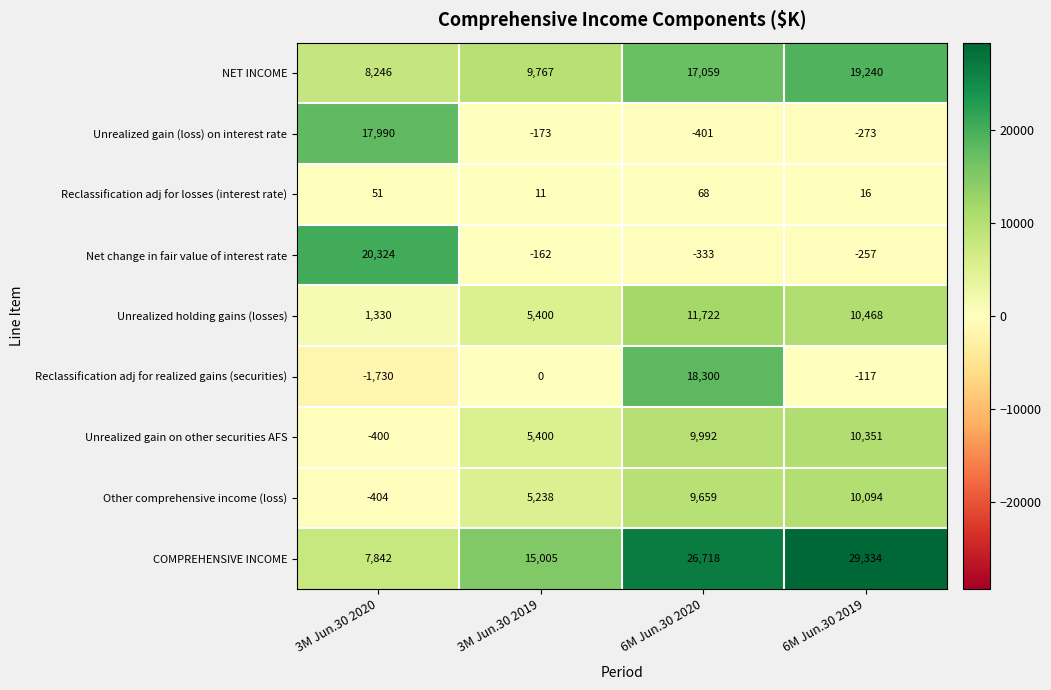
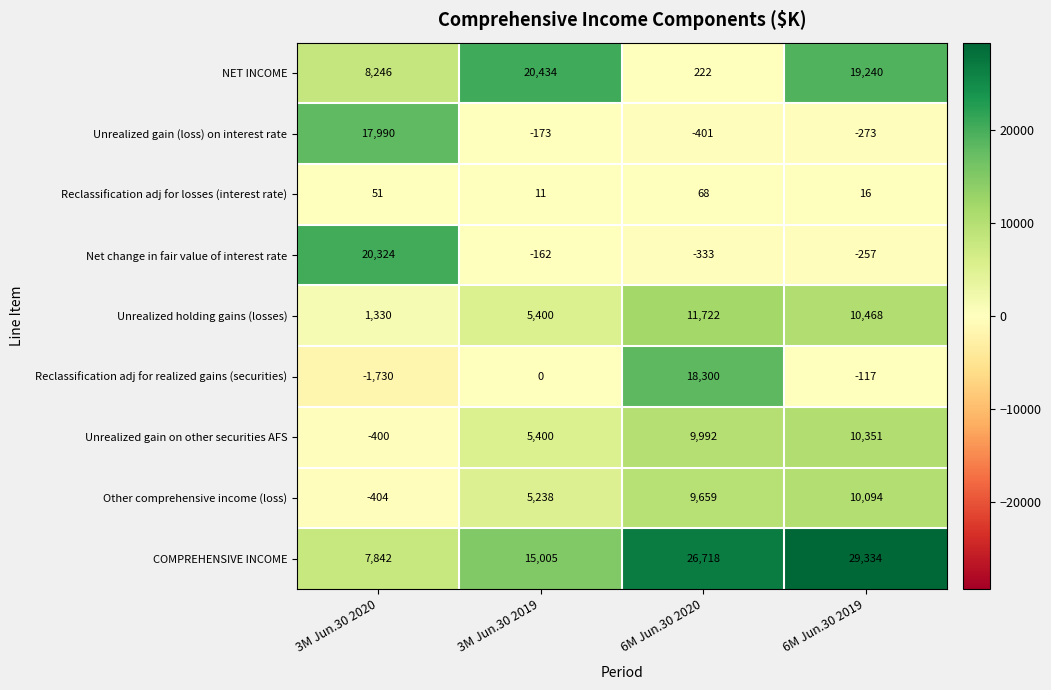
  {
    "NET INCOME": {
      "3M Jun.30 2020": "8,246",
-     "3M Jun.30 2019": "9,767",
-     "6M Jun.30 2020": "17,059",
+     "3M Jun.30 2019": "20,434",
+     "6M Jun.30 2020": "222",
      "6M Jun.30 2019": "19,240"
    },
    "Unrealized gain (loss) on interest rate": {
      "3M Jun.30 2020": "17,990",
      "3M Jun.30 2019": "-173",
      "6M Jun.30 2020": "-401",
      "6M Jun.30 2019": "-273"
    },
    "Reclassification adj for losses (interest rate)": {
      "3M Jun.30 2020": "51",
      "3M Jun.30 2019": "11",
      "6M Jun.30 2020": "68",
      "6M Jun.30 2019": "16"
    },
    "Net change in fair value of interest rate": {
      "3M Jun.30 2020": "20,324",
      "3M Jun.30 2019": "-162",
      "6M Jun.30 2020": "-333",
      "6M Jun.30 2019": "-257"
    },
    "Unrealized holding gains (losses)": {
      "3M Jun.30 2020": "1,330",
      "3M Jun.30 2019": "5,400",
      "6M Jun.30 2020": "11,722",
      "6M Jun.30 2019": "10,468"
    },
    "Reclassification adj for realized gains (securities)": {
      "3M Jun.30 2020": "-1,730",
      "3M Jun.30 2019": "0",
      "6M Jun.30 2020": "18,300",
      "6M Jun.30 2019": "-117"
    },
    "Unrealized gain on other securities AFS": {
      "3M Jun.30 2020": "-400",
      "3M Jun.30 2019": "5,400",
      "6M Jun.30 2020": "9,992",
      "6M Jun.30 2019": "10,351"
    },
    "Other comprehensive income (loss)": {
      "3M Jun.30 2020": "-404",
      "3M Jun.30 2019": "5,238",
      "6M Jun.30 2020": "9,659",
      "6M Jun.30 2019": "10,094"
    },
    "COMPREHENSIVE INCOME": {
      "3M Jun.30 2020": "7,842",
      "3M Jun.30 2019": "15,005",
      "6M Jun.30 2020": "26,718",
      "6M Jun.30 2019": "29,334"
    }
  }
